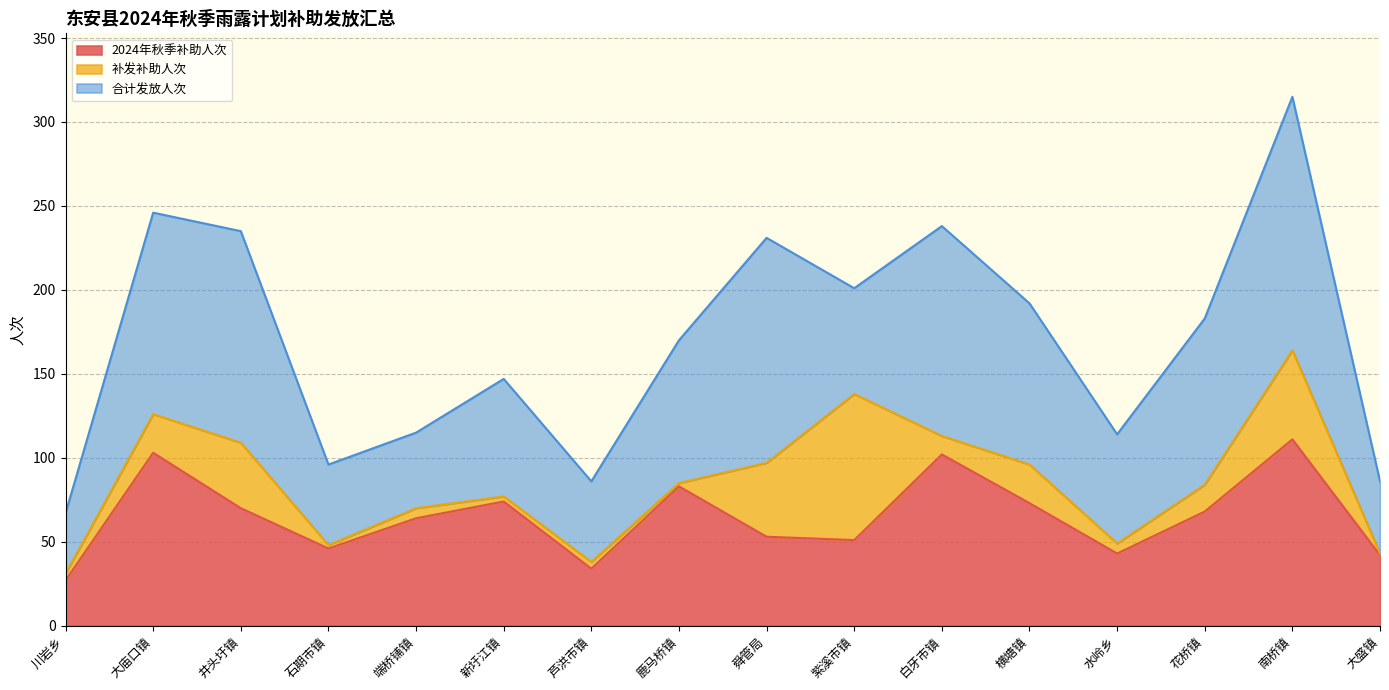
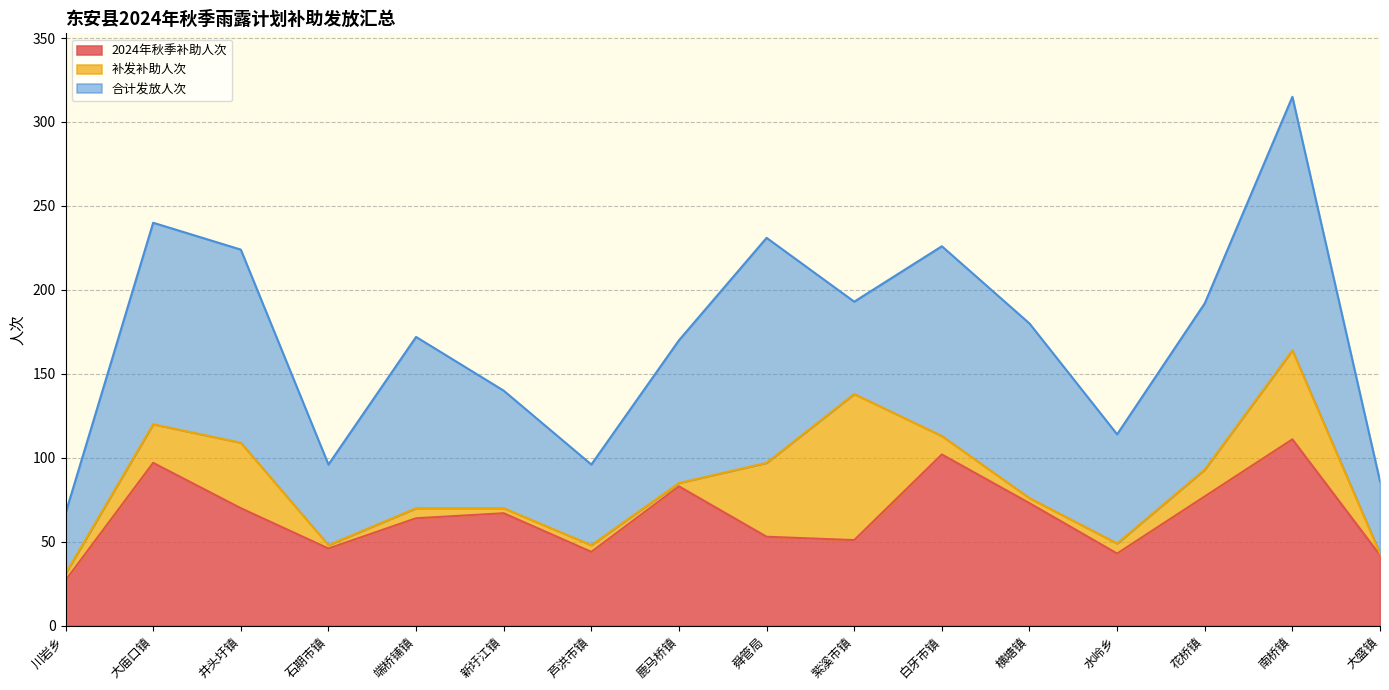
  {
    "2024年秋季补助人次": {
      "川岩乡": 27,
-     "大庙口镇": 103,
+     "大庙口镇": 97,
      "井头圩镇": 70,
      "石期市镇": 46,
      "端桥铺镇": 64,
-     "新圩江镇": 74,
-     "芦洪市镇": 34,
+     "新圩江镇": 67,
+     "芦洪市镇": 44,
      "鹿马桥镇": 83,
      "舜管局": 53,
      "紫溪市镇": 51,
      "白牙市镇": 102,
      "横塘镇": 73,
      "水岭乡": 43,
-     "花桥镇": 68,
+     "花桥镇": 77,
      "南桥镇": 111
    },
    "补发补助人次": {
      "川岩乡": 4,
      "大庙口镇": 23,
      "井头圩镇": 39,
      "石期市镇": 2,
      "端桥铺镇": 6,
      "新圩江镇": 3,
      "芦洪市镇": 4,
      "鹿马桥镇": 2,
      "舜管局": 44,
      "紫溪市镇": 87,
      "白牙市镇": 11,
-     "横塘镇": 23,
+     "横塘镇": 3,
      "水岭乡": 6,
      "花桥镇": 16,
      "南桥镇": 53
    },
    "合计发放人次": {
      "川岩乡": 36,
      "大庙口镇": 120,
-     "井头圩镇": 126,
+     "井头圩镇": 115,
      "石期市镇": 48,
-     "端桥铺镇": 45,
+     "端桥铺镇": 102,
      "新圩江镇": 70,
      "芦洪市镇": 48,
      "鹿马桥镇": 85,
      "舜管局": 134,
-     "紫溪市镇": 63,
-     "白牙市镇": 125,
-     "横塘镇": 96,
+     "紫溪市镇": 55,
+     "白牙市镇": 113,
+     "横塘镇": 104,
      "水岭乡": 65,
      "花桥镇": 99,
      "南桥镇": 151,
      "大盛镇": 43
    }
  }
